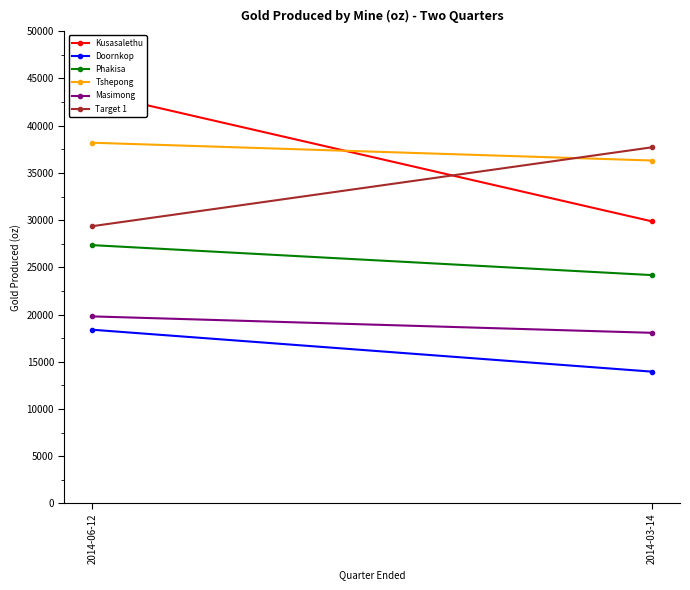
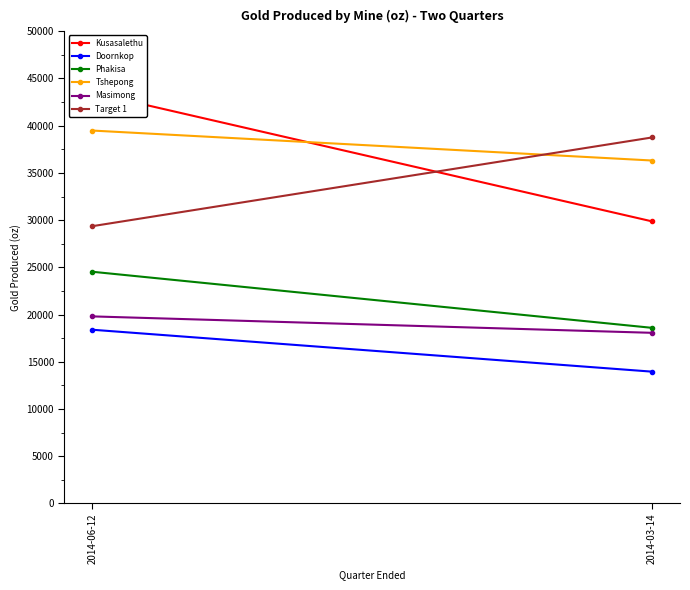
  {
    "Kusasalethu": {
      "2014-03-14": 30000
    },
    "Doornkop": {
      "2014-06-12": 18000,
      "2014-03-14": 14000
    },
    "Phakisa": {
-     "2014-06-12": 27000,
-     "2014-03-14": 24000
+     "2014-06-12": 25000,
+     "2014-03-14": 19000
    },
    "Tshepong": {
-     "2014-06-12": 38000,
+     "2014-06-12": 39000,
      "2014-03-14": 36000
    },
    "Masimong": {
      "2014-06-12": 20000,
      "2014-03-14": 18000
    },
    "Target 1": {
      "2014-06-12": 29000,
-     "2014-03-14": 38000
+     "2014-03-14": 39000
    }
  }
